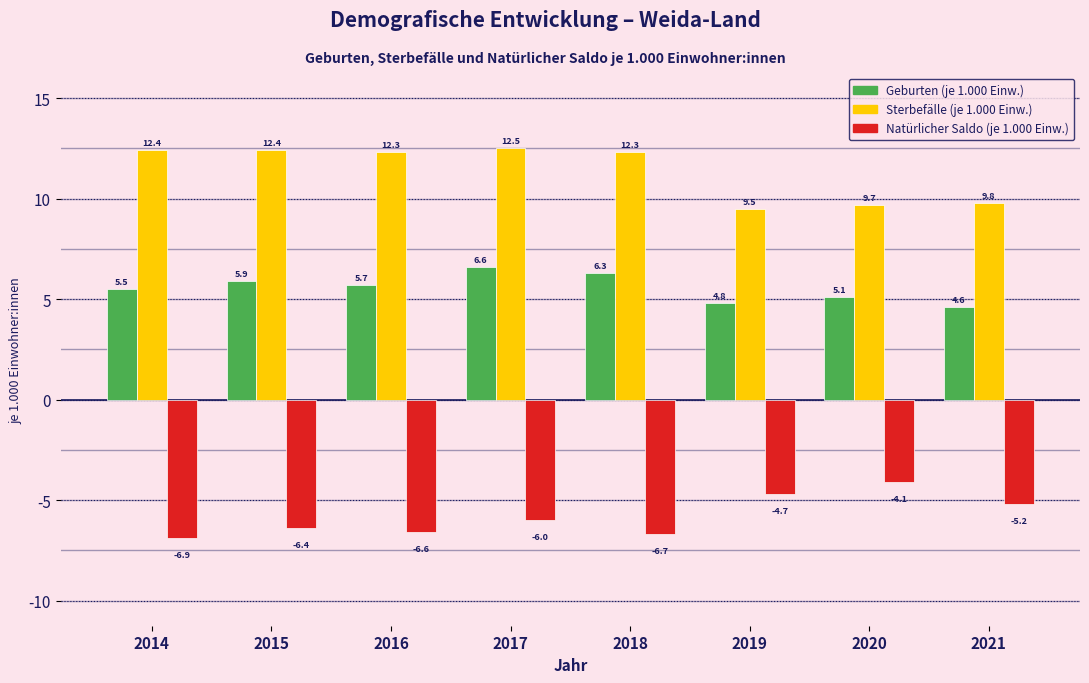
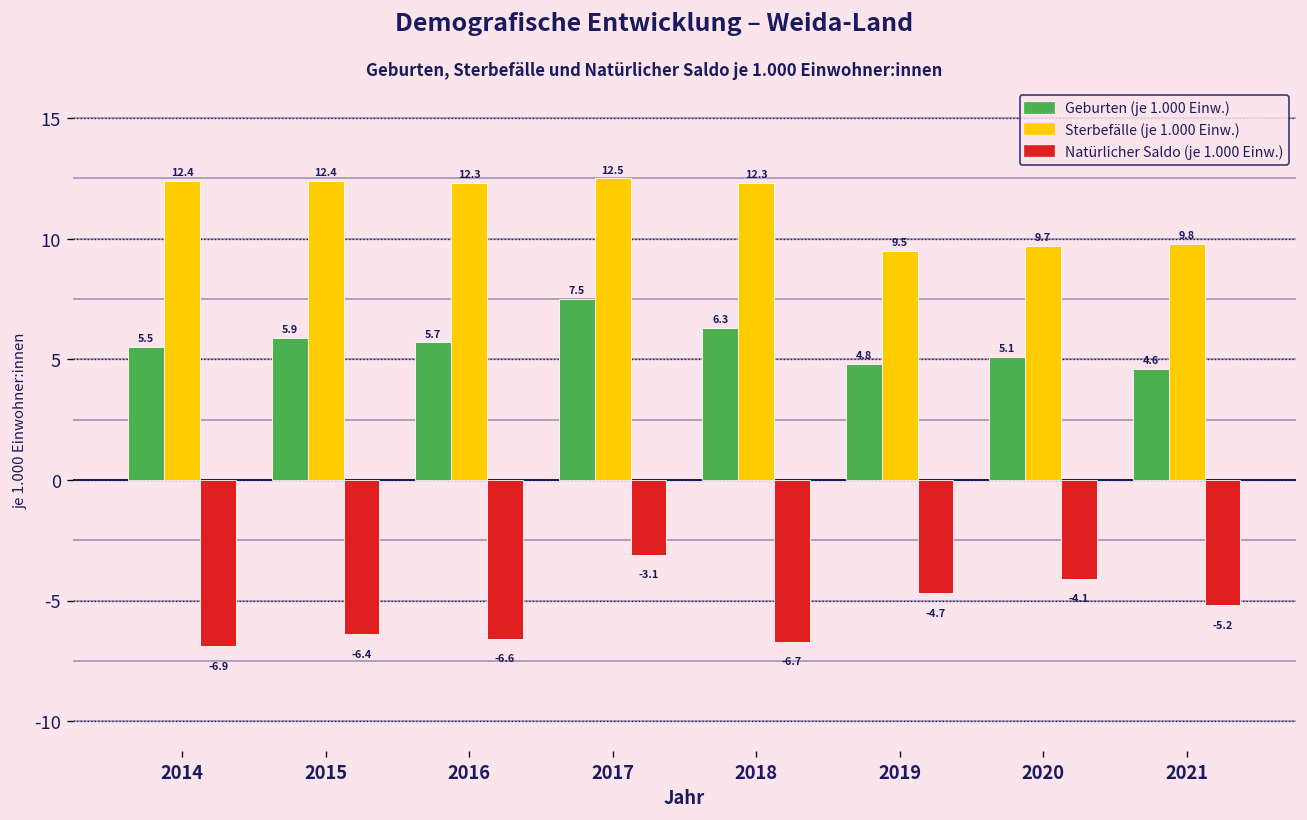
  {
    "Geburten (je 1.000 Einw.)": {
      "2014": 5.5,
      "2015": 5.9,
      "2016": 5.7,
-     "2017": 6.6,
+     "2017": 7.5,
      "2018": 6.3,
      "2019": 4.8,
      "2020": 5.1,
      "2021": 4.6
    },
    "Sterbefälle (je 1.000 Einw.)": {
      "2014": 12.4,
      "2015": 12.4,
      "2016": 12.3,
      "2017": 12.5,
      "2018": 12.3,
      "2019": 9.5,
      "2020": 9.7,
      "2021": 9.8
    },
    "Natürlicher Saldo (je 1.000 Einw.)": {
      "2014": -6.9,
      "2015": -6.4,
      "2016": -6.6,
-     "2017": -6.0,
+     "2017": -3.1,
      "2018": -6.7,
      "2019": -4.7,
      "2020": -4.1,
      "2021": -5.2
    }
  }
